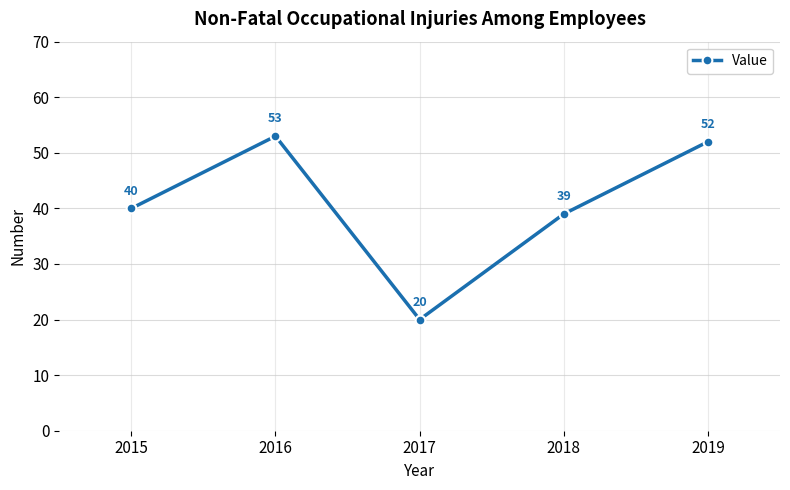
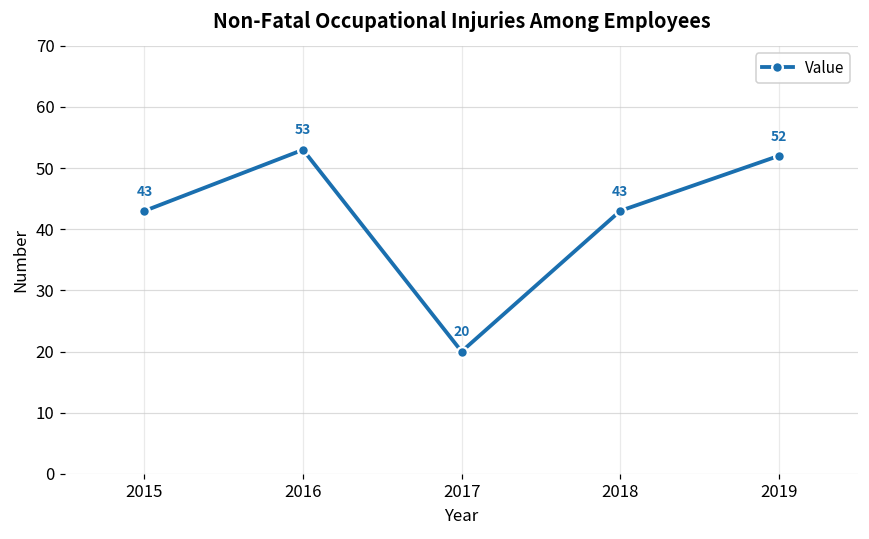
  {
-   "2015": 40,
+   "2015": 43,
    "2016": 53,
    "2017": 20,
-   "2018": 39,
+   "2018": 43,
    "2019": 52
  }
